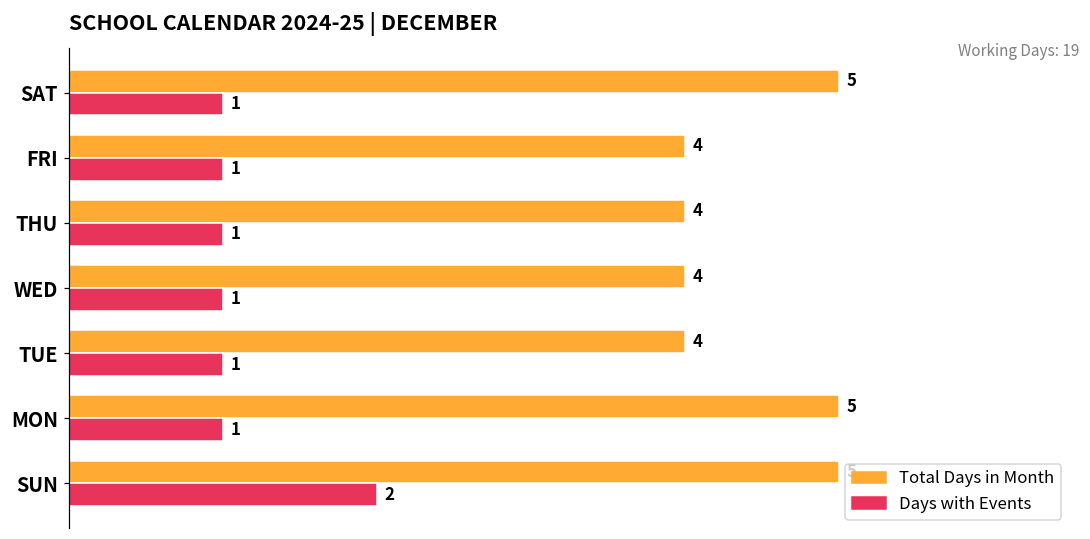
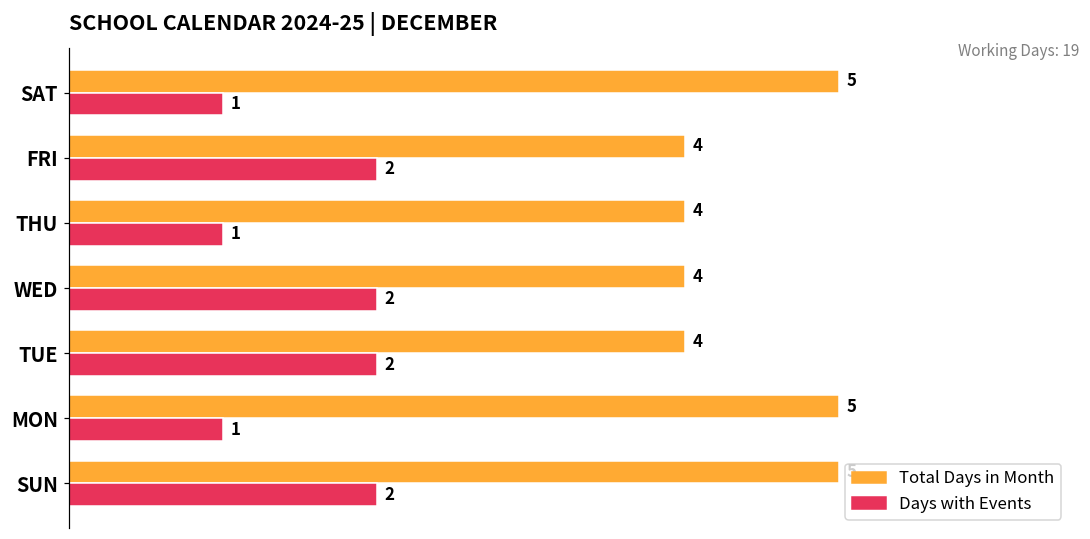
  {
    "Total Days in Month": {
      "SAT": 5,
      "FRI": 4,
      "THU": 4,
      "WED": 4,
      "TUE": 4,
      "MON": 5
    },
    "Days with Events": {
      "SAT": 1,
-     "FRI": 1,
+     "FRI": 2,
      "THU": 1,
-     "WED": 1,
-     "TUE": 1,
+     "WED": 2,
+     "TUE": 2,
      "MON": 1,
      "SUN": 2
    }
  }
